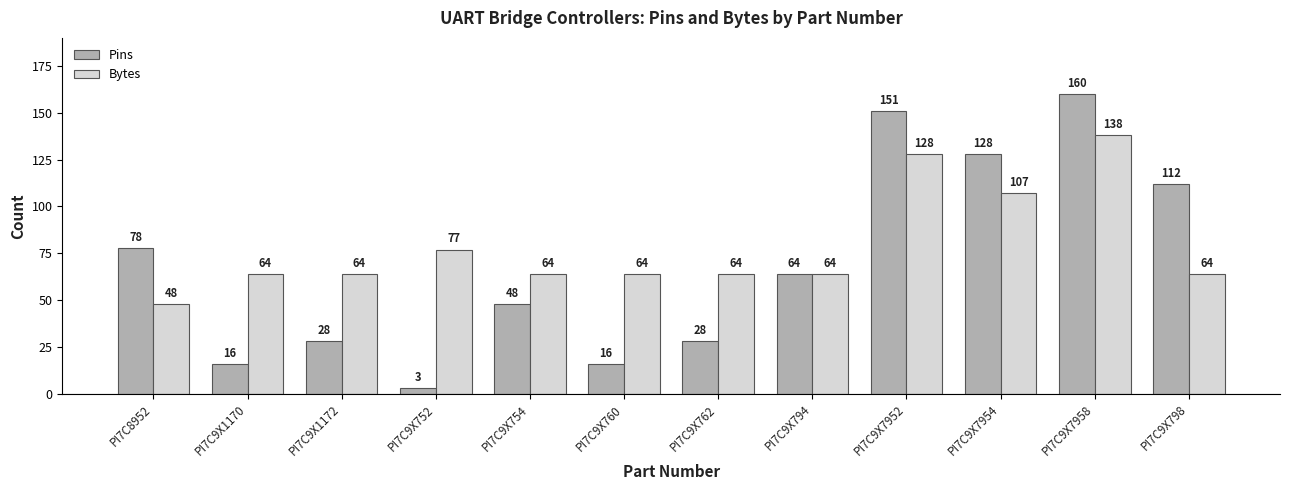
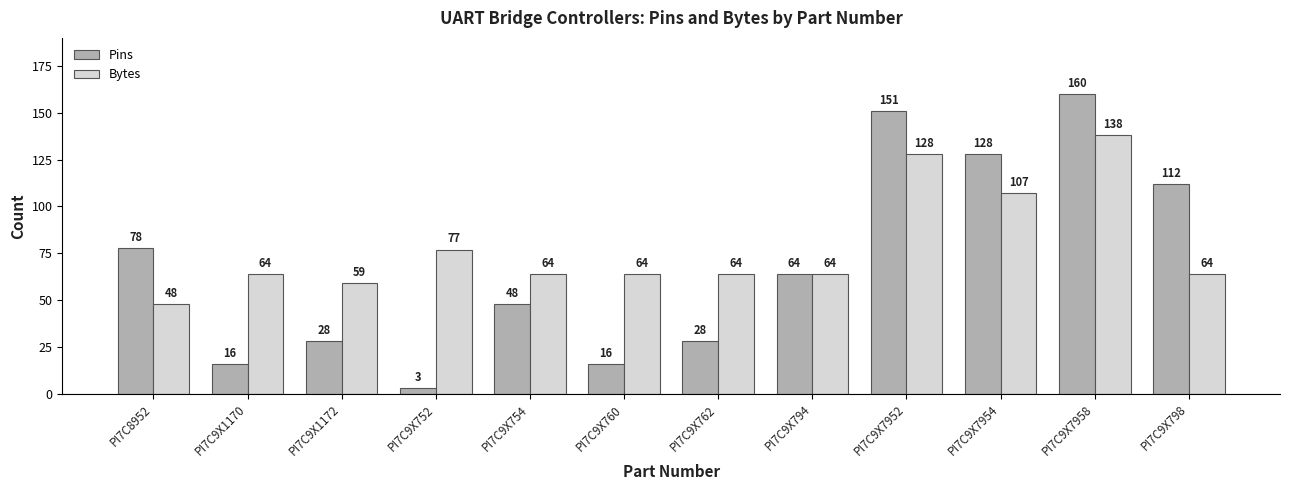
  {
    "Pins": {
      "PI7C8952": 78,
      "PI7C9X1170": 16,
      "PI7C9X1172": 28,
      "PI7C9X752": 3,
      "PI7C9X754": 48,
      "PI7C9X760": 16,
      "PI7C9X762": 28,
      "PI7C9X794": 64,
      "PI7C9X7952": 151,
      "PI7C9X7954": 128,
      "PI7C9X7958": 160,
      "PI7C9X798": 112
    },
    "Bytes": {
      "PI7C8952": 48,
      "PI7C9X1170": 64,
-     "PI7C9X1172": 64,
+     "PI7C9X1172": 59,
      "PI7C9X752": 77,
      "PI7C9X754": 64,
      "PI7C9X760": 64,
      "PI7C9X762": 64,
      "PI7C9X794": 64,
      "PI7C9X7952": 128,
      "PI7C9X7954": 107,
      "PI7C9X7958": 138,
      "PI7C9X798": 64
    }
  }
